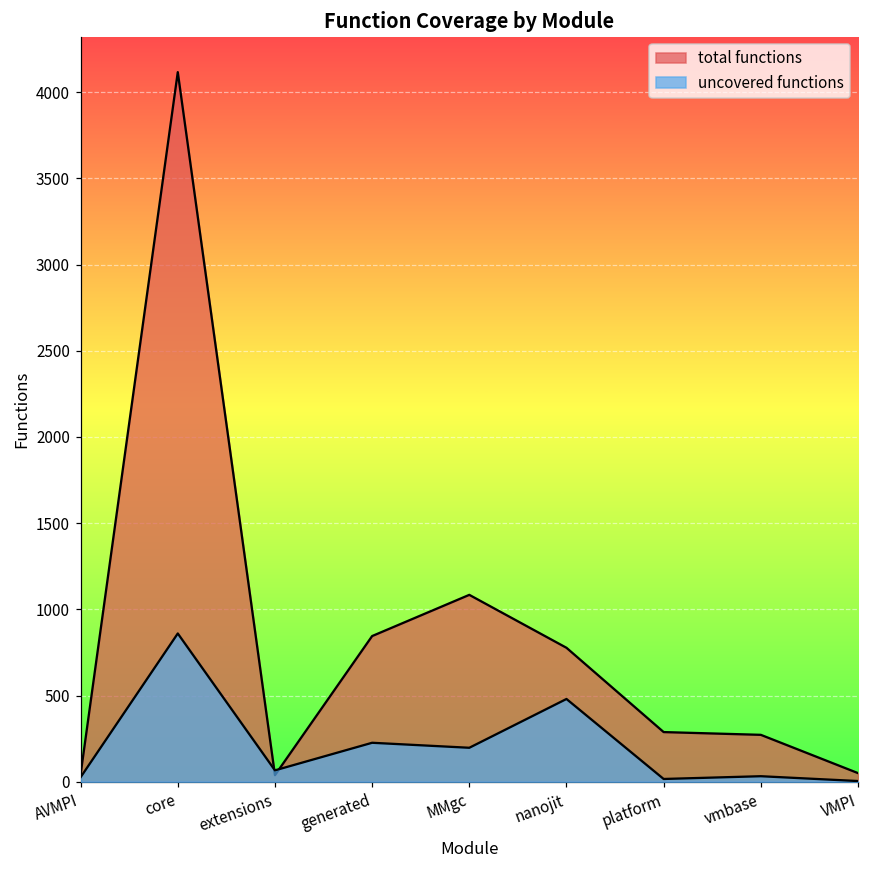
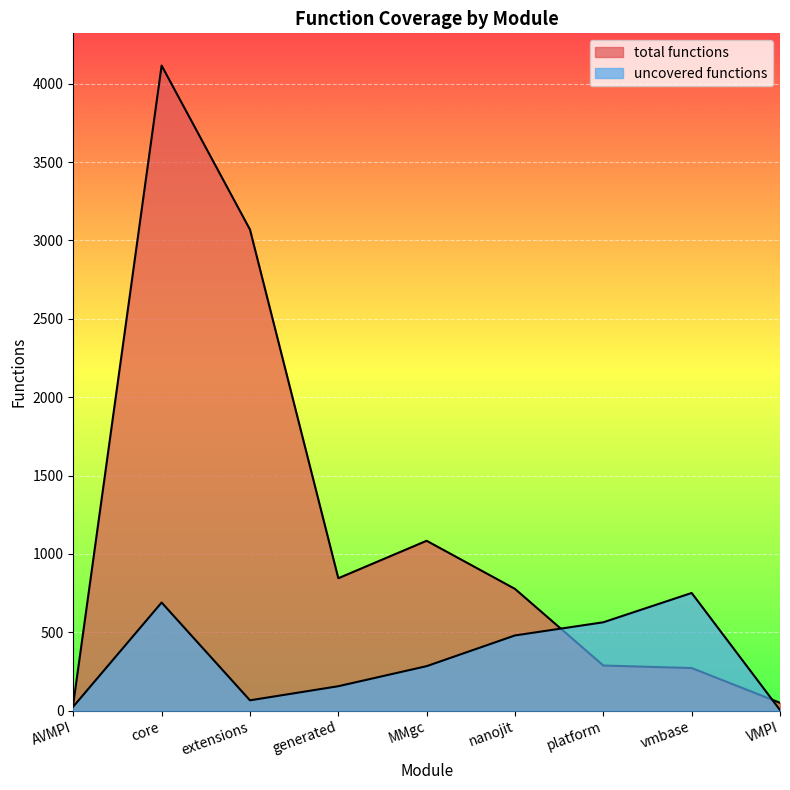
  {
    "total functions": {
      "AVMPI": 40,
      "core": 4120,
-     "extensions": 40,
+     "extensions": 3070,
      "generated": 850,
      "MMgc": 1080,
      "nanojit": 780,
      "platform": 290,
      "vmbase": 270,
      "VMPI": 50
    },
    "uncovered functions": {
      "AVMPI": 30,
-     "core": 860,
+     "core": 690,
      "extensions": 70,
-     "generated": 230,
-     "MMgc": 200,
+     "generated": 160,
+     "MMgc": 280,
      "nanojit": 480,
-     "platform": 20,
-     "vmbase": 30,
+     "platform": 560,
+     "vmbase": 750,
      "VMPI": 0
    }
  }
